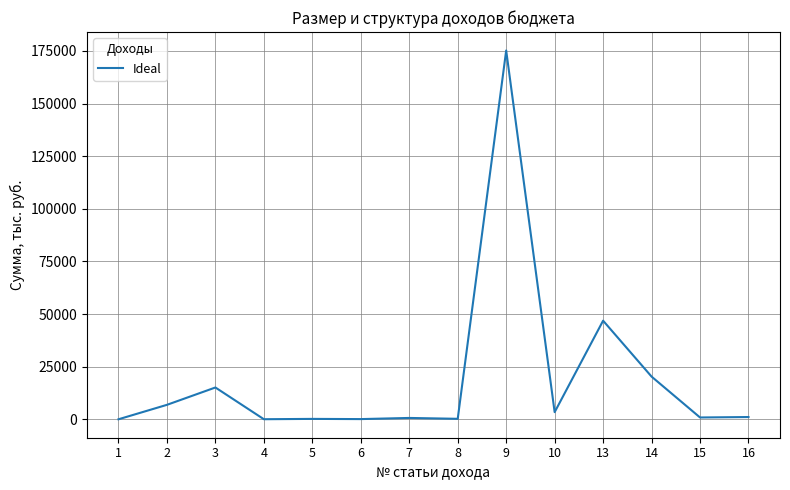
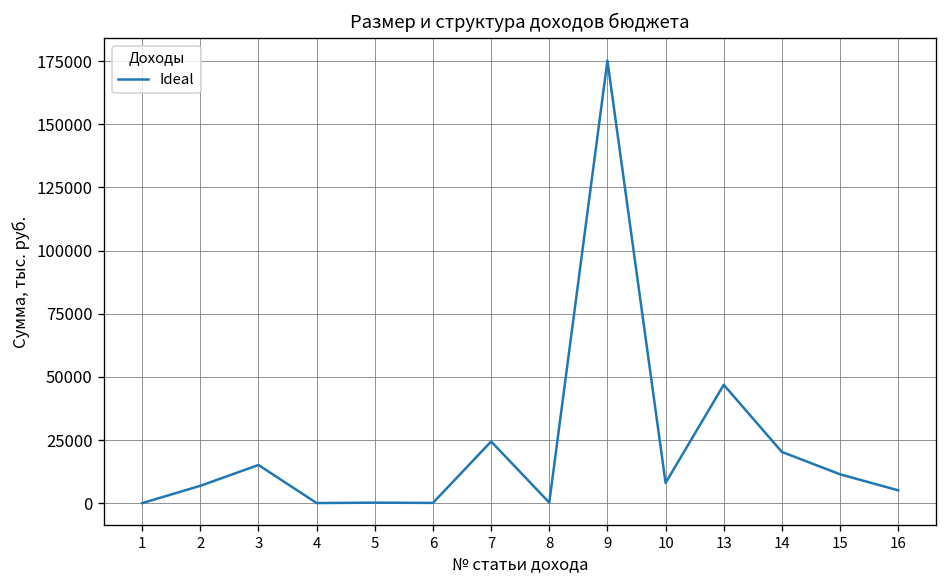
  {
    "1": 0,
    "2": 7000,
    "3": 15000,
    "4": 0,
    "5": 0,
    "6": 0,
-   "7": 1000,
+   "7": 24000,
    "8": 0,
    "9": 175000,
-   "10": 3000,
+   "10": 8000,
    "13": 47000,
    "14": 20000,
-   "15": 1000,
-   "16": 1000
+   "15": 11000,
+   "16": 5000
  }
